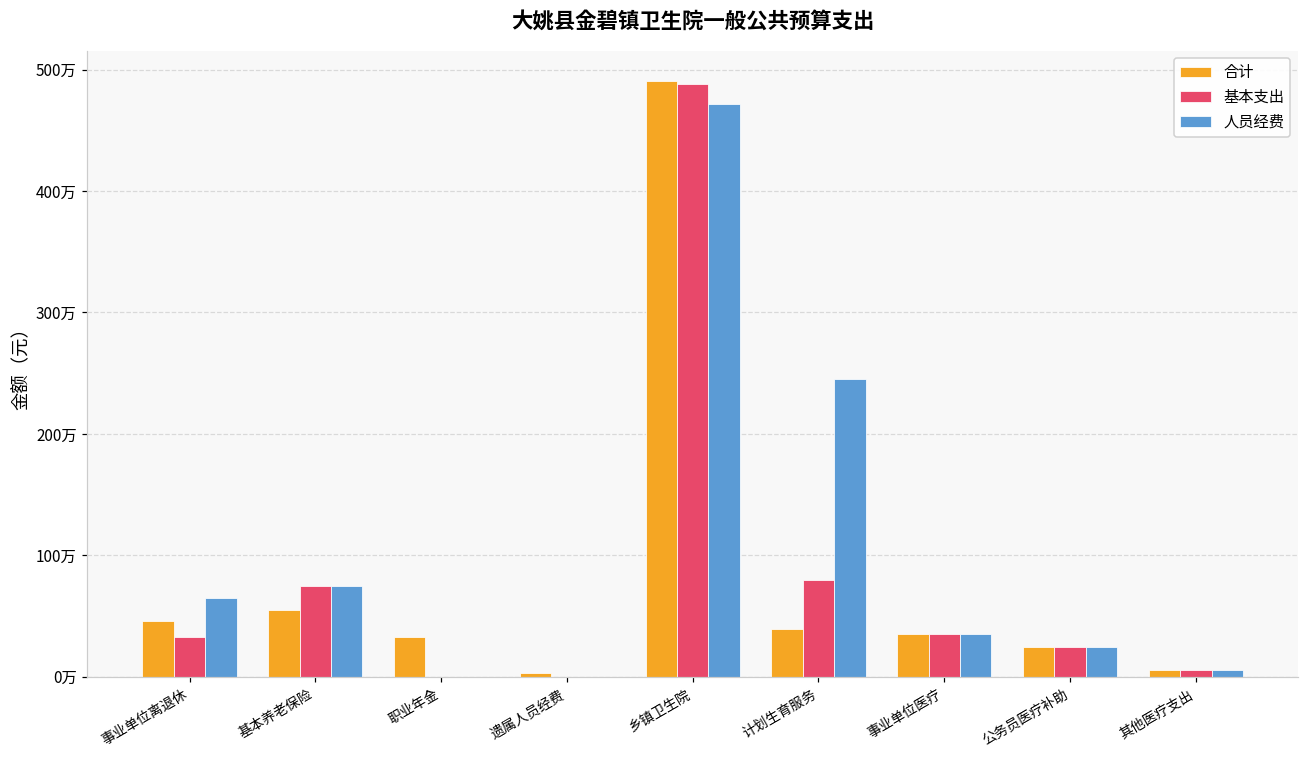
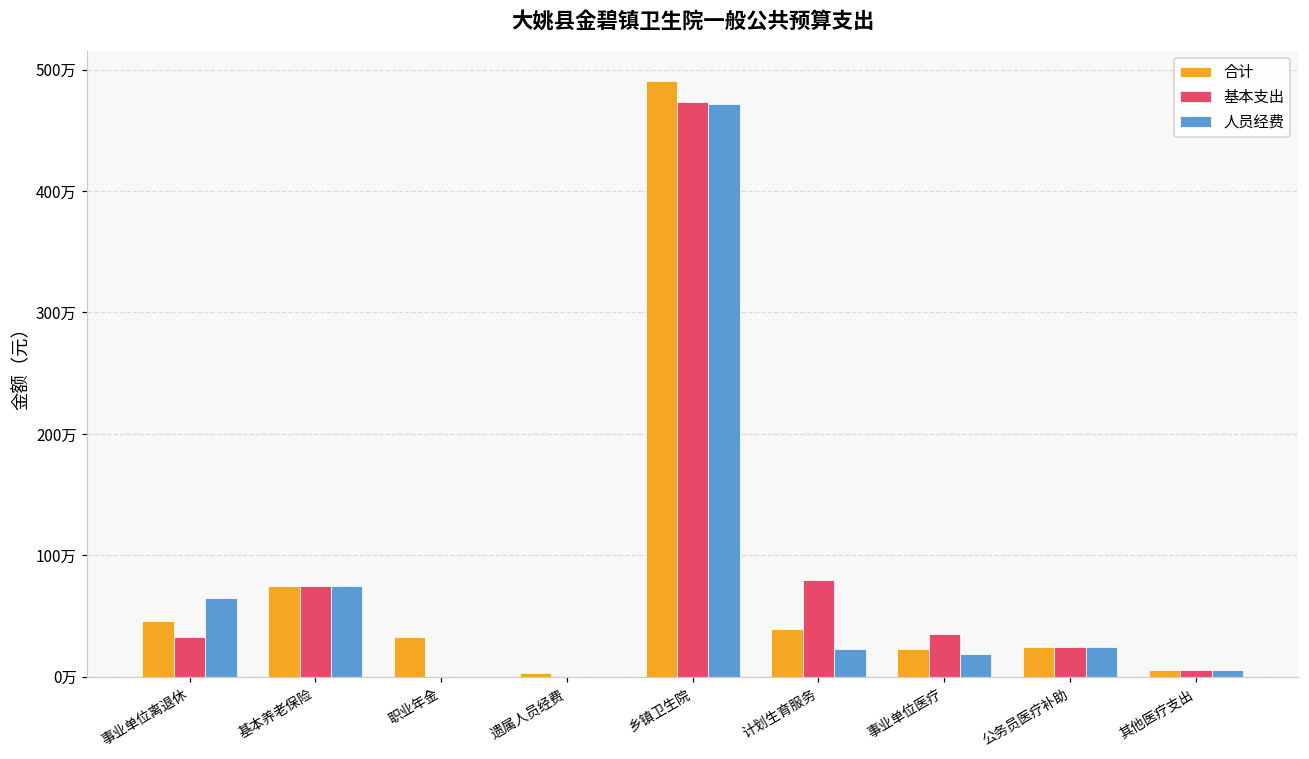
  {
    "合计": {
      "事业单位离退休": "46万",
-     "基本养老保险": "55万",
+     "基本养老保险": "75万",
      "职业年金": "33万",
      "遗属人员经费": "3万",
      "乡镇卫生院": "491万",
      "计划生育服务": "39万",
-     "事业单位医疗": "35万",
+     "事业单位医疗": "23万",
      "公务员医疗补助": "25万",
      "其他医疗支出": "6万"
    },
    "基本支出": {
      "事业单位离退休": "33万",
      "基本养老保险": "75万",
      "职业年金": "0万",
      "遗属人员经费": "0万",
-     "乡镇卫生院": "488万",
+     "乡镇卫生院": "474万",
      "计划生育服务": "80万",
      "事业单位医疗": "35万",
      "公务员医疗补助": "25万",
      "其他医疗支出": "6万"
    },
    "人员经费": {
      "事业单位离退休": "64万",
      "基本养老保险": "75万",
      "职业年金": "0万",
      "遗属人员经费": "0万",
      "乡镇卫生院": "472万",
-     "计划生育服务": "245万",
-     "事业单位医疗": "35万",
+     "计划生育服务": "23万",
+     "事业单位医疗": "19万",
      "公务员医疗补助": "25万",
      "其他医疗支出": "6万"
    }
  }
